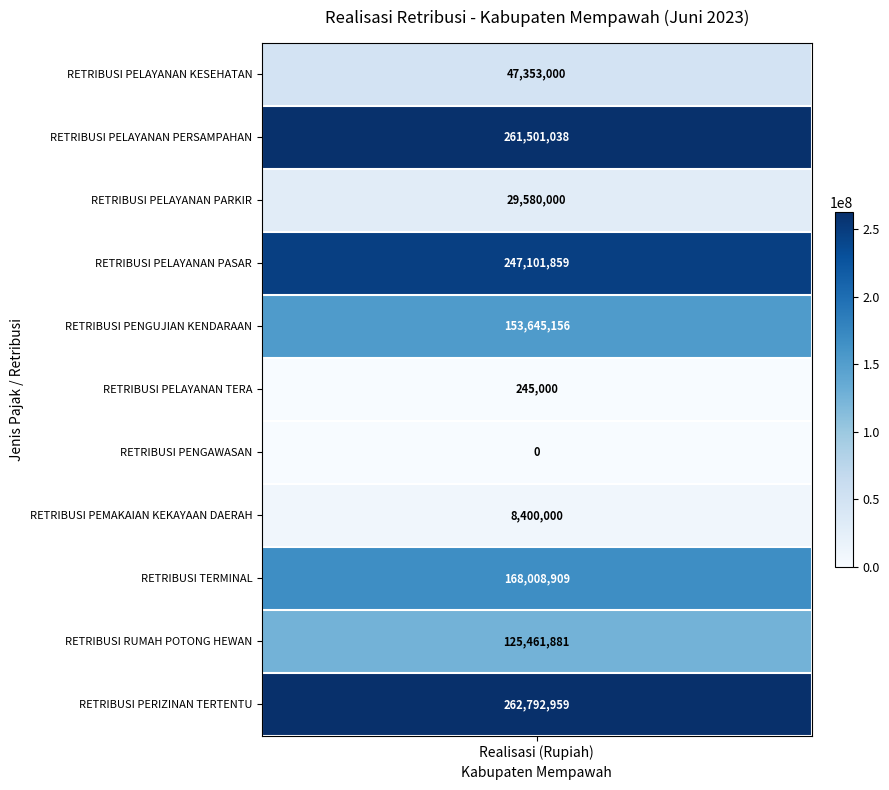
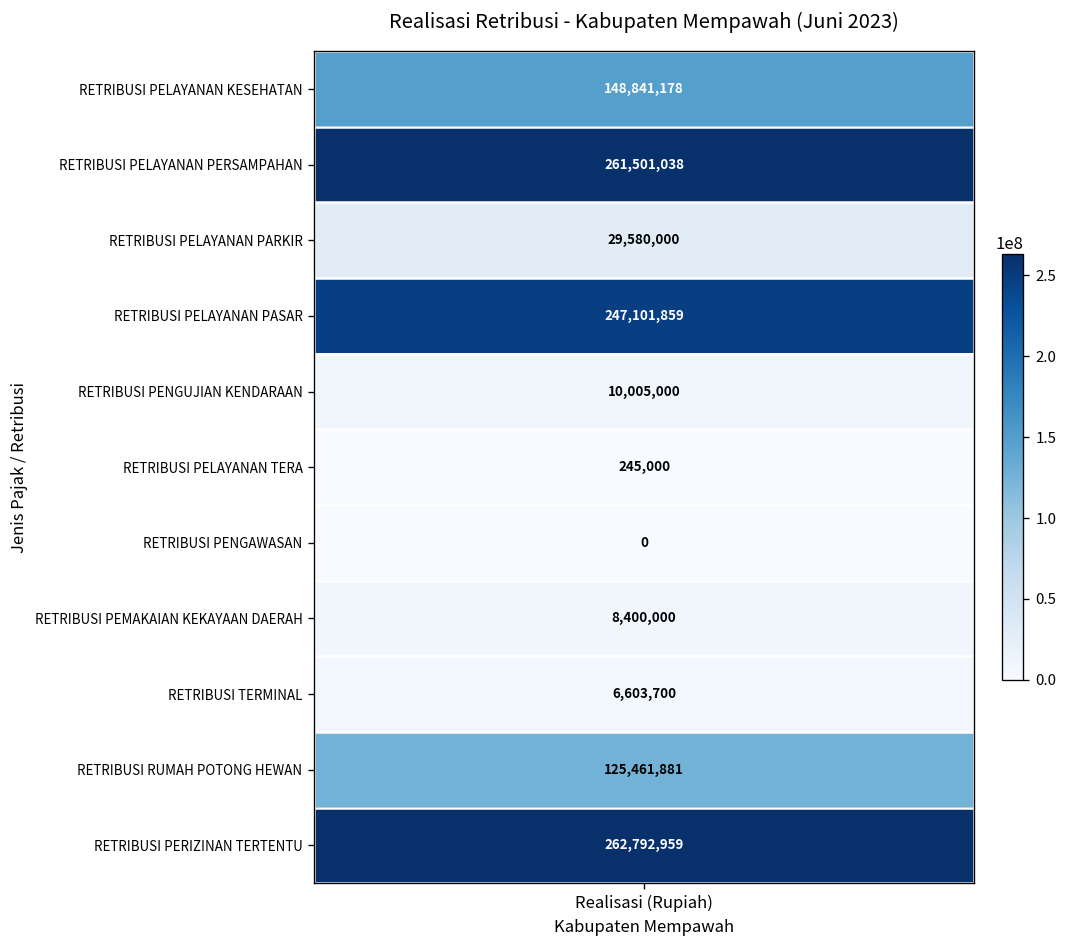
  {
    "RETRIBUSI PELAYANAN KESEHATAN": {
-     "Realisasi (Rupiah)": "47,353,000"
+     "Realisasi (Rupiah)": "148,841,178"
    },
    "RETRIBUSI PELAYANAN PERSAMPAHAN": {
      "Realisasi (Rupiah)": "261,501,038"
    },
    "RETRIBUSI PELAYANAN PARKIR": {
      "Realisasi (Rupiah)": "29,580,000"
    },
    "RETRIBUSI PELAYANAN PASAR": {
      "Realisasi (Rupiah)": "247,101,859"
    },
    "RETRIBUSI PENGUJIAN KENDARAAN": {
-     "Realisasi (Rupiah)": "153,645,156"
+     "Realisasi (Rupiah)": "10,005,000"
    },
    "RETRIBUSI PELAYANAN TERA": {
      "Realisasi (Rupiah)": "245,000"
    },
    "RETRIBUSI PENGAWASAN": {
      "Realisasi (Rupiah)": "0"
    },
    "RETRIBUSI PEMAKAIAN KEKAYAAN DAERAH": {
      "Realisasi (Rupiah)": "8,400,000"
    },
    "RETRIBUSI TERMINAL": {
-     "Realisasi (Rupiah)": "168,008,909"
+     "Realisasi (Rupiah)": "6,603,700"
    },
    "RETRIBUSI RUMAH POTONG HEWAN": {
      "Realisasi (Rupiah)": "125,461,881"
    },
    "RETRIBUSI PERIZINAN TERTENTU": {
      "Realisasi (Rupiah)": "262,792,959"
    }
  }
